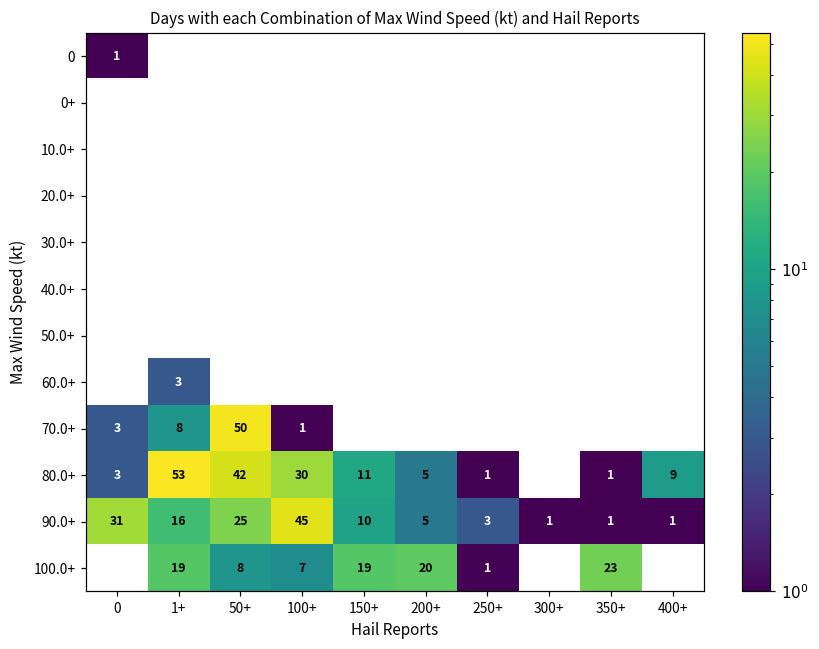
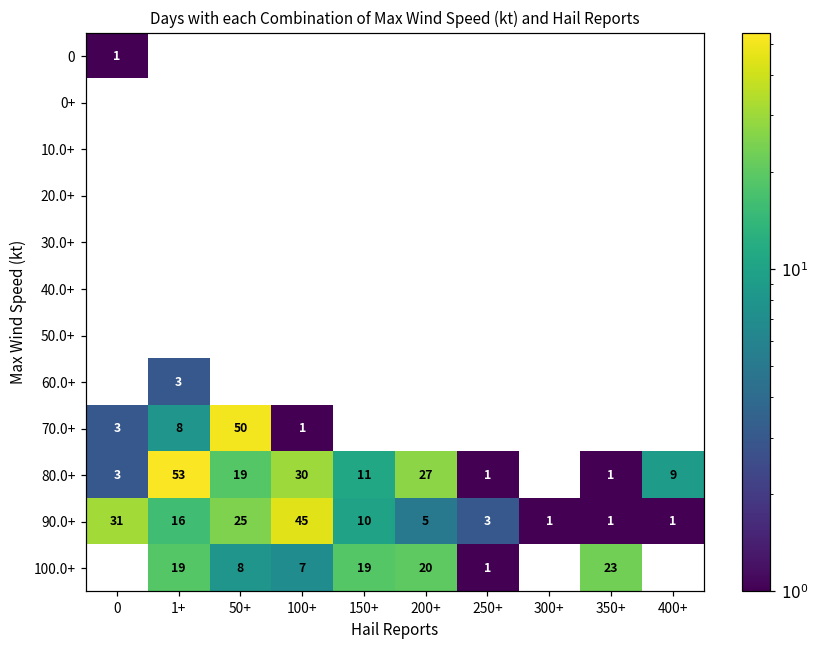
  {
    "0": {
      "0": 1
    },
    "60.0+": {
      "1+": 3
    },
    "70.0+": {
      "0": 3,
      "1+": 8,
      "50+": 50,
      "100+": 1
    },
    "80.0+": {
      "0": 3,
      "1+": 53,
-     "50+": 42,
+     "50+": 19,
      "100+": 30,
      "150+": 11,
-     "200+": 5,
+     "200+": 27,
      "250+": 1,
      "350+": 1,
      "400+": 9
    },
    "90.0+": {
      "0": 31,
      "1+": 16,
      "50+": 25,
      "100+": 45,
      "150+": 10,
      "200+": 5,
      "250+": 3,
      "300+": 1,
      "350+": 1,
      "400+": 1
    },
    "100.0+": {
      "1+": 19,
      "50+": 8,
      "100+": 7,
      "150+": 19,
      "200+": 20,
      "250+": 1,
      "350+": 23
    }
  }
